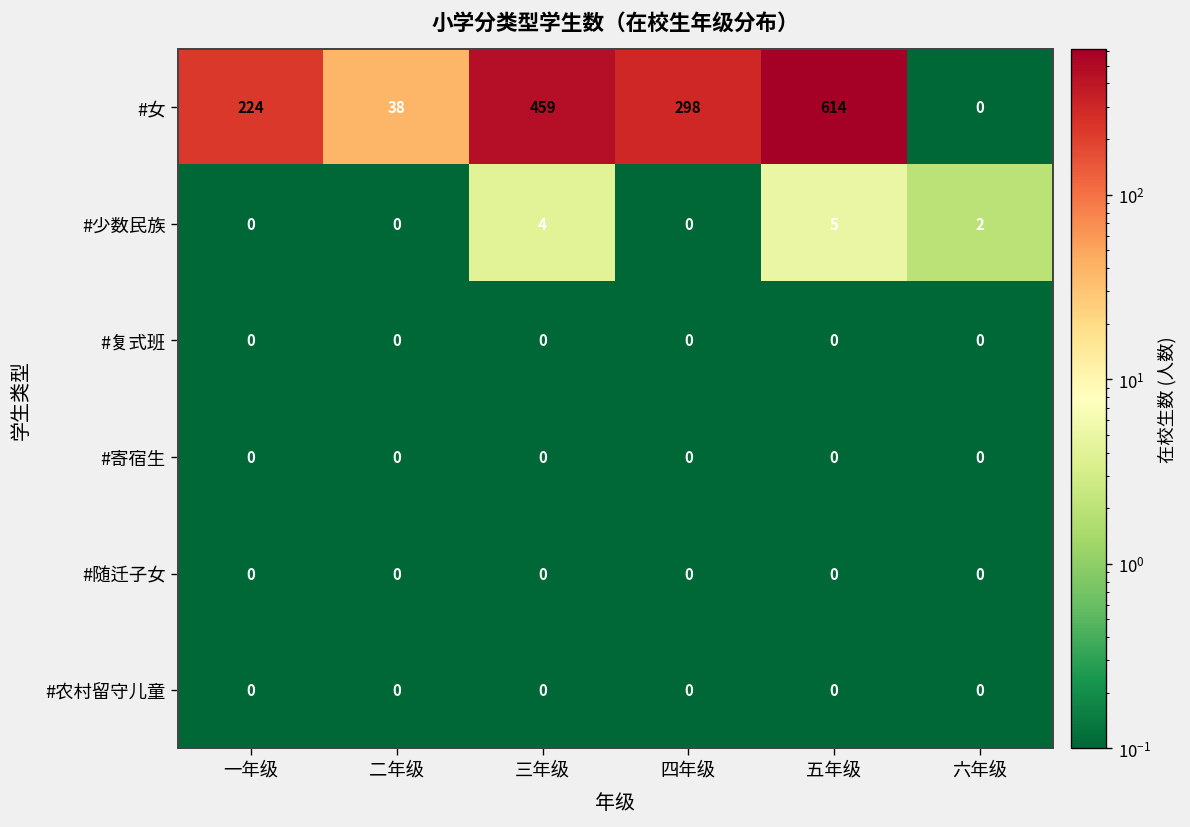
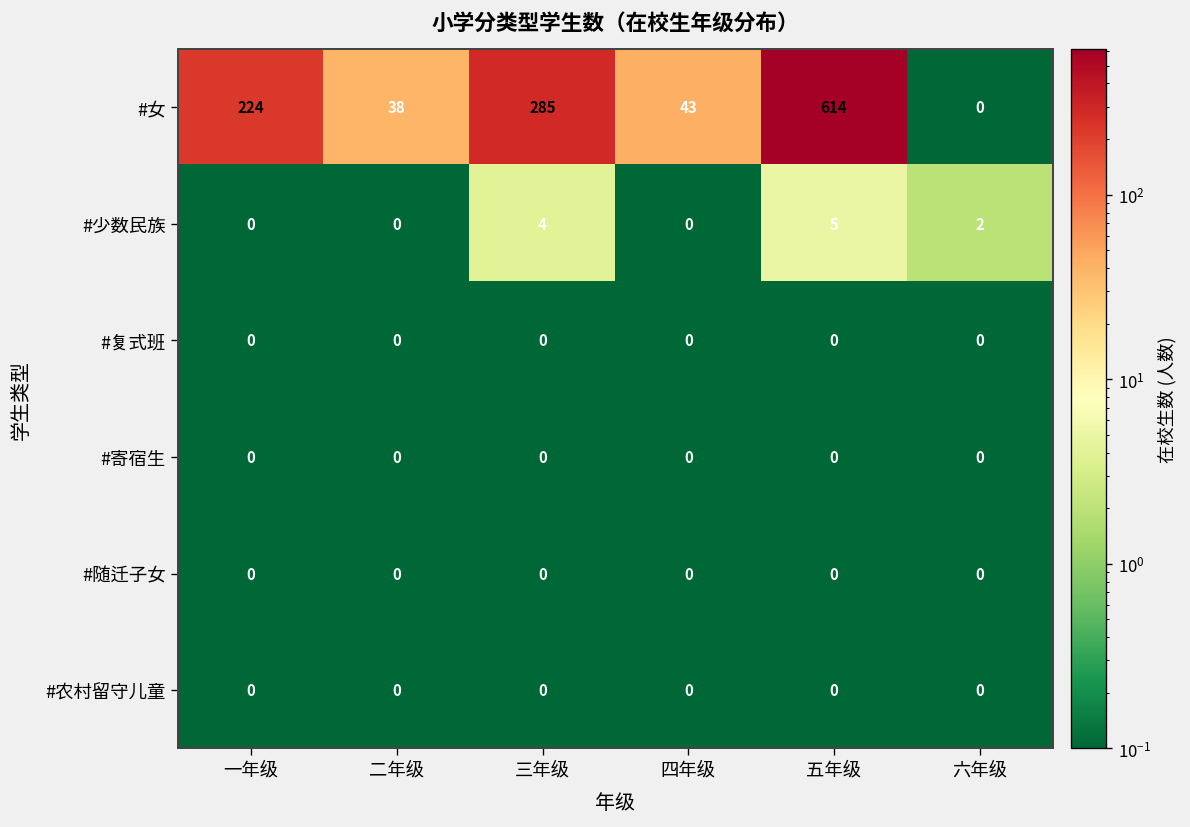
  {
    "#女": {
      "一年级": 224,
      "二年级": 38,
-     "三年级": 459,
-     "四年级": 298,
+     "三年级": 285,
+     "四年级": 43,
      "五年级": 614,
      "六年级": 0
    },
    "#少数民族": {
      "一年级": 0,
      "二年级": 0,
      "三年级": 4,
      "四年级": 0,
      "五年级": 5,
      "六年级": 2
    },
    "#复式班": {
      "一年级": 0,
      "二年级": 0,
      "三年级": 0,
      "四年级": 0,
      "五年级": 0,
      "六年级": 0
    },
    "#寄宿生": {
      "一年级": 0,
      "二年级": 0,
      "三年级": 0,
      "四年级": 0,
      "五年级": 0,
      "六年级": 0
    },
    "#随迁子女": {
      "一年级": 0,
      "二年级": 0,
      "三年级": 0,
      "四年级": 0,
      "五年级": 0,
      "六年级": 0
    },
    "#农村留守儿童": {
      "一年级": 0,
      "二年级": 0,
      "三年级": 0,
      "四年级": 0,
      "五年级": 0,
      "六年级": 0
    }
  }
